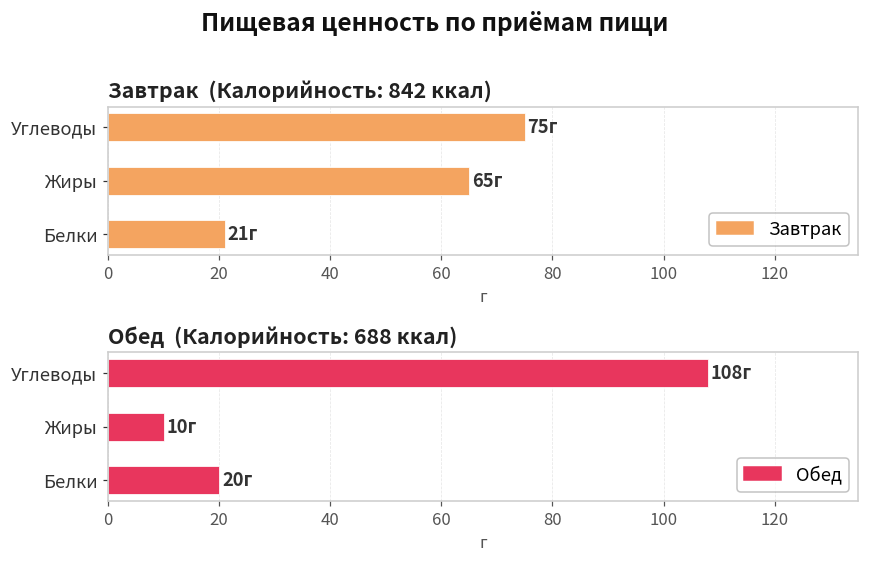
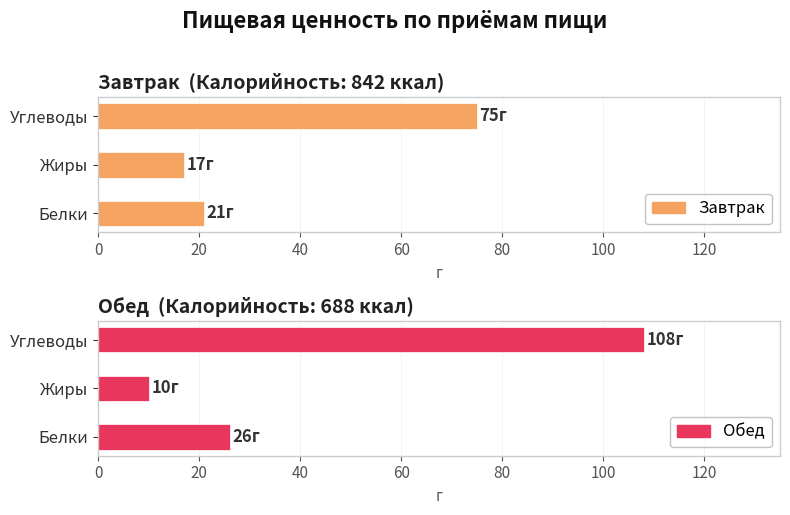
  {
    "Завтрак (Калорийность: 842 ккал)": {
      "Углеводы": "75г",
-     "Жиры": "65г",
+     "Жиры": "17г",
      "Белки": "21г"
    },
    "Обед (Калорийность: 688 ккал)": {
      "Углеводы": "108г",
      "Жиры": "10г",
-     "Белки": "20г"
+     "Белки": "26г"
    }
  }
